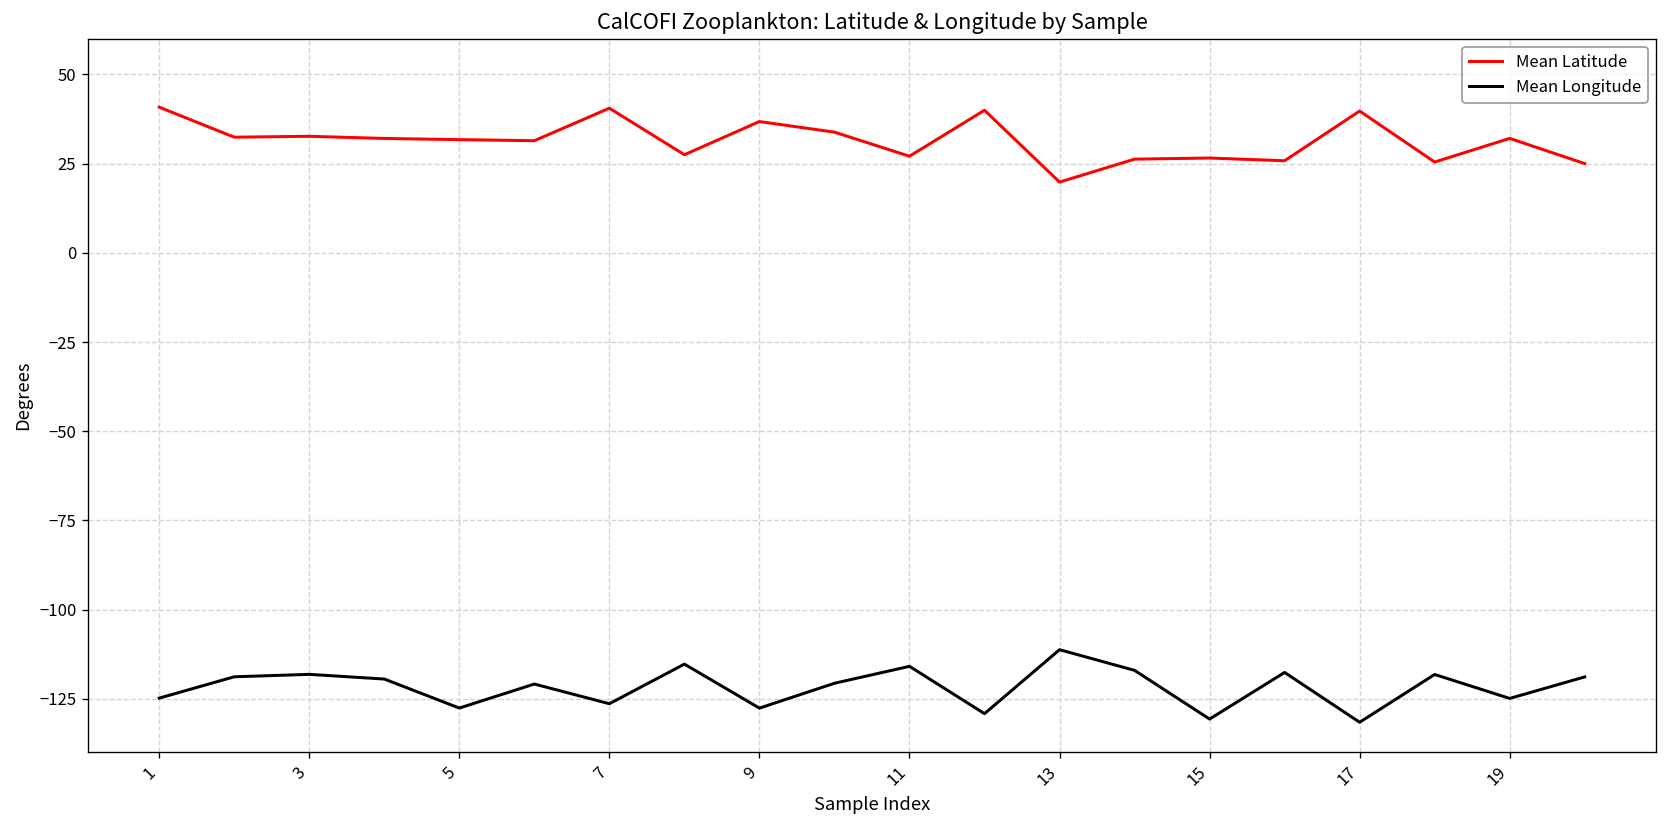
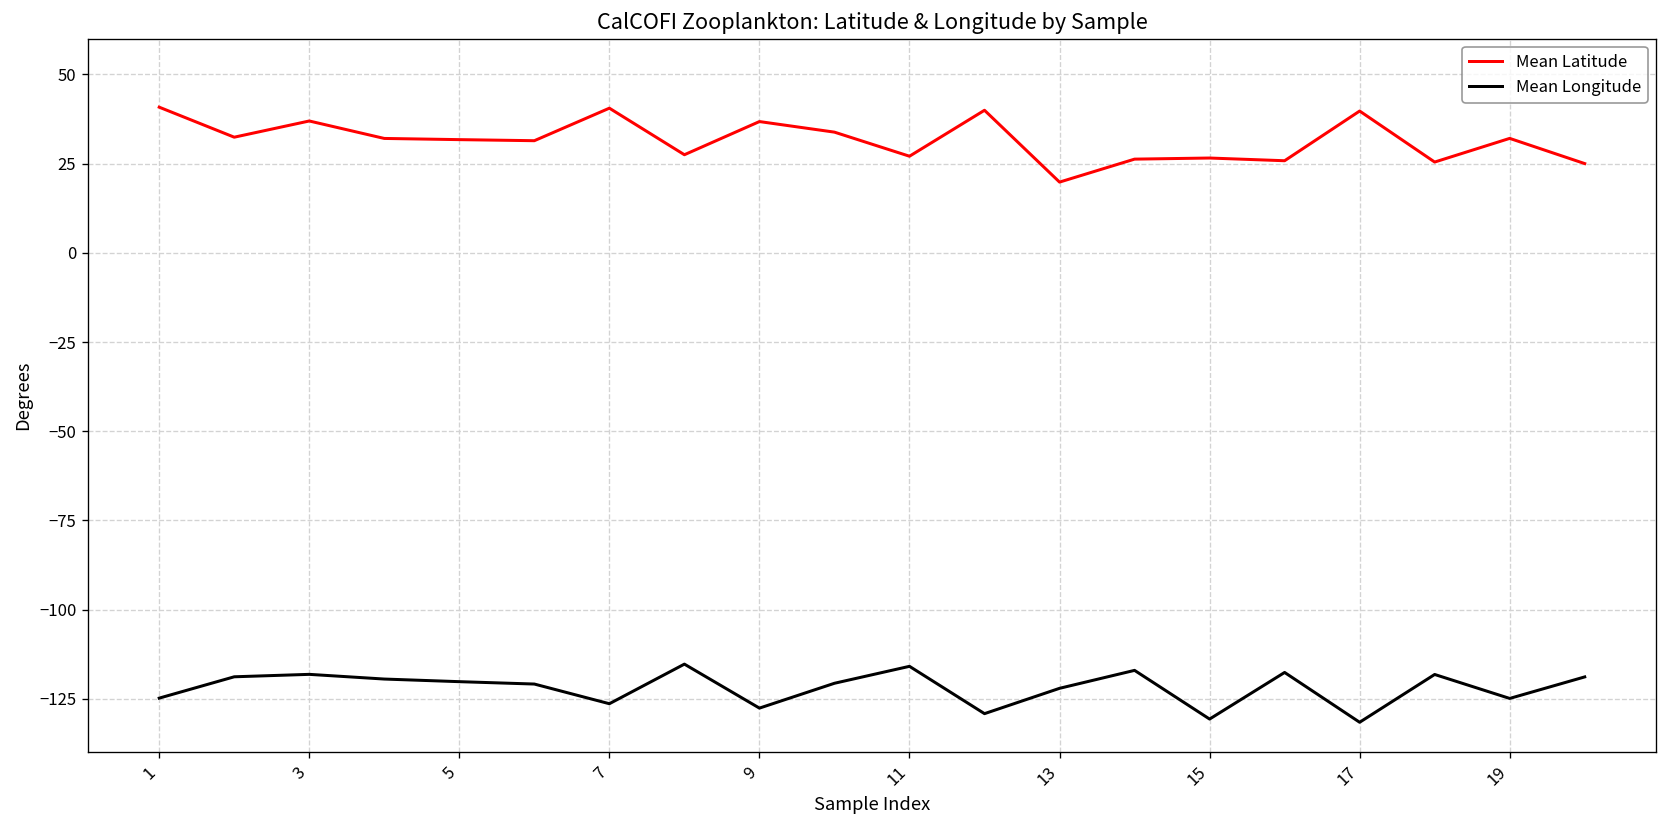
  {
    "Mean Latitude": {
      "1": 41,
-     "3": 33,
+     "3": 37,
      "5": 32,
      "7": 41,
      "9": 37,
      "11": 27,
      "13": 20,
      "15": 27,
      "17": 40,
      "19": 32
    },
    "Mean Longitude": {
      "1": -125,
      "3": -118,
-     "5": -128,
+     "5": -120,
      "7": -126,
      "9": -128,
      "11": -116,
-     "13": -111,
+     "13": -122,
      "15": -131,
      "17": -132,
      "19": -125
    }
  }
